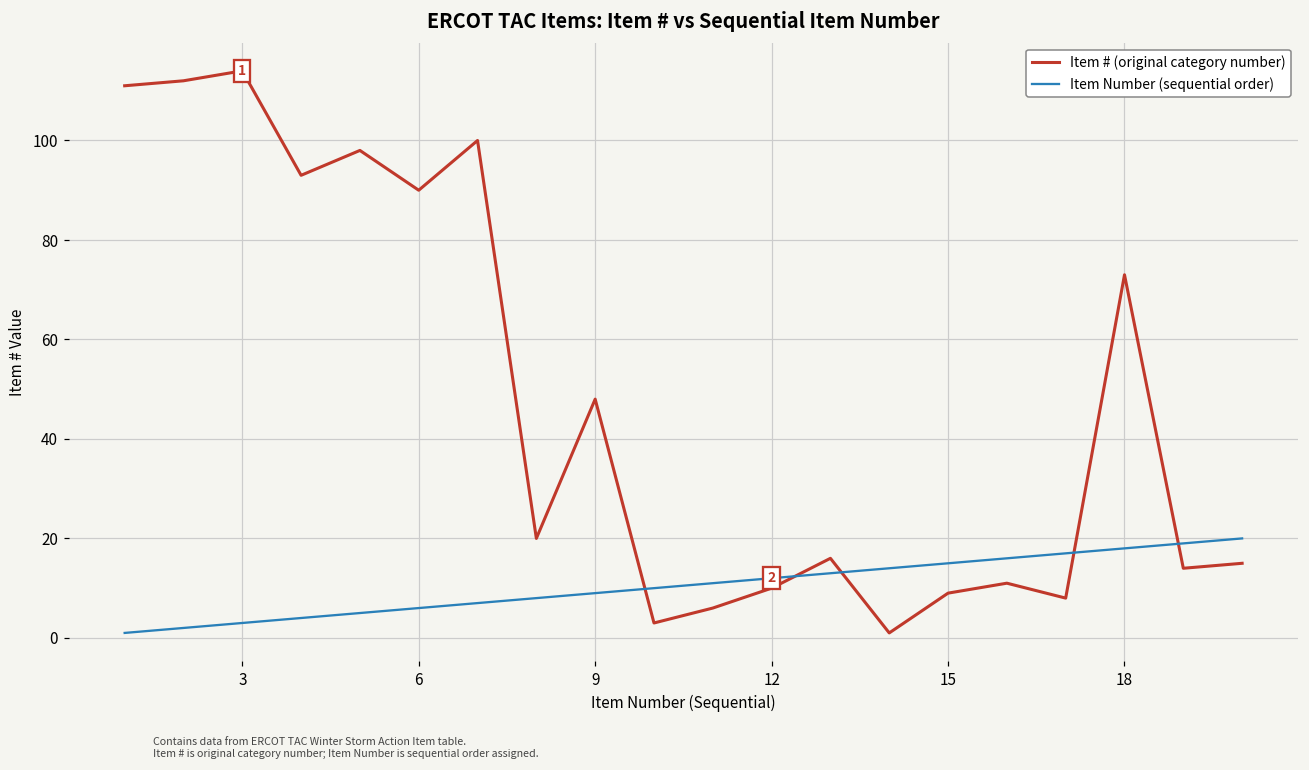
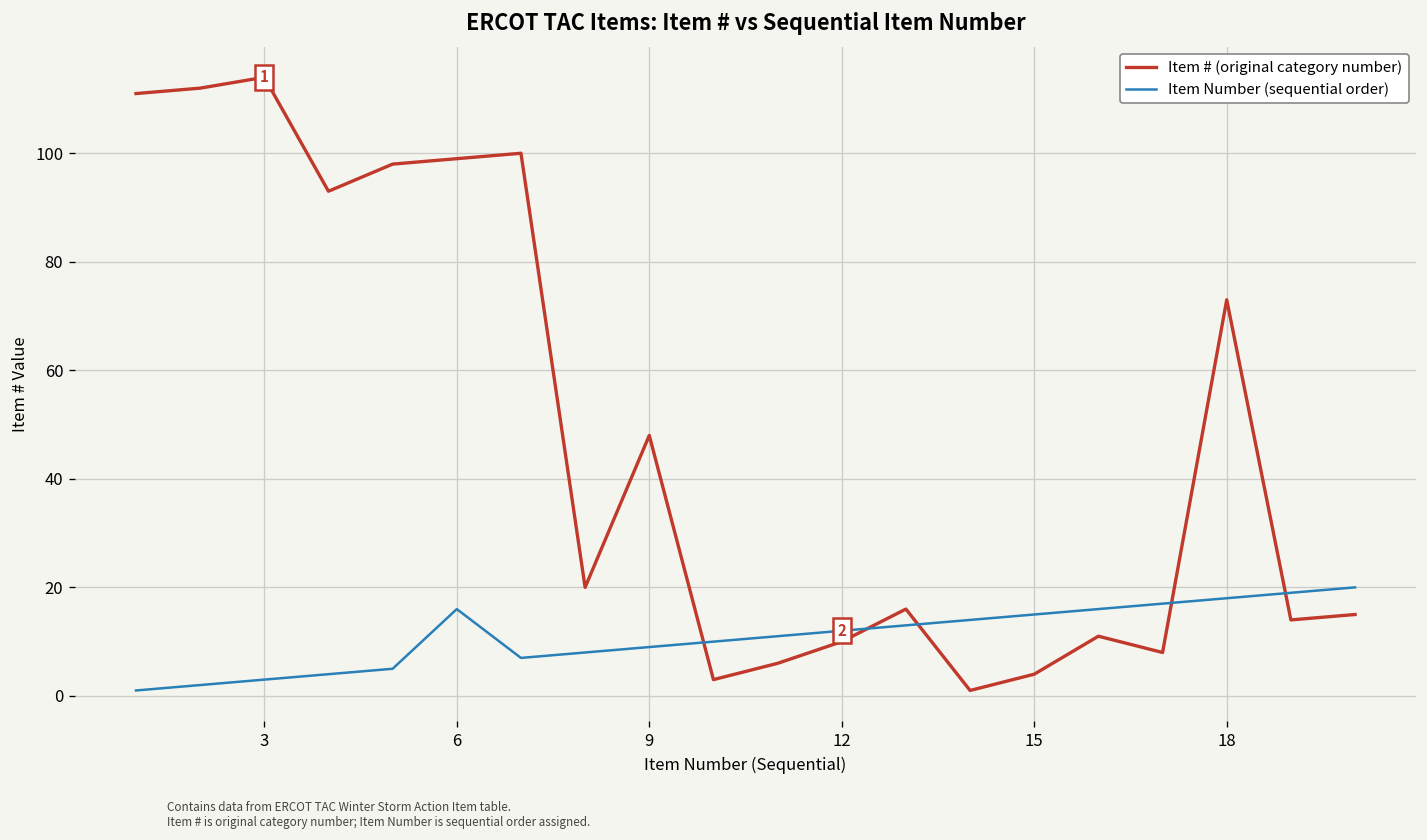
  {
    "Item # (original category number)": {
-     "6": 90,
+     "6": 99,
      "9": 48,
-     "15": 9,
+     "15": 4,
      "18": 73
    },
    "Item Number (sequential order)": {
      "3": 3,
-     "6": 6,
+     "6": 16,
      "9": 9,
      "15": 15,
      "18": 18
    }
  }
